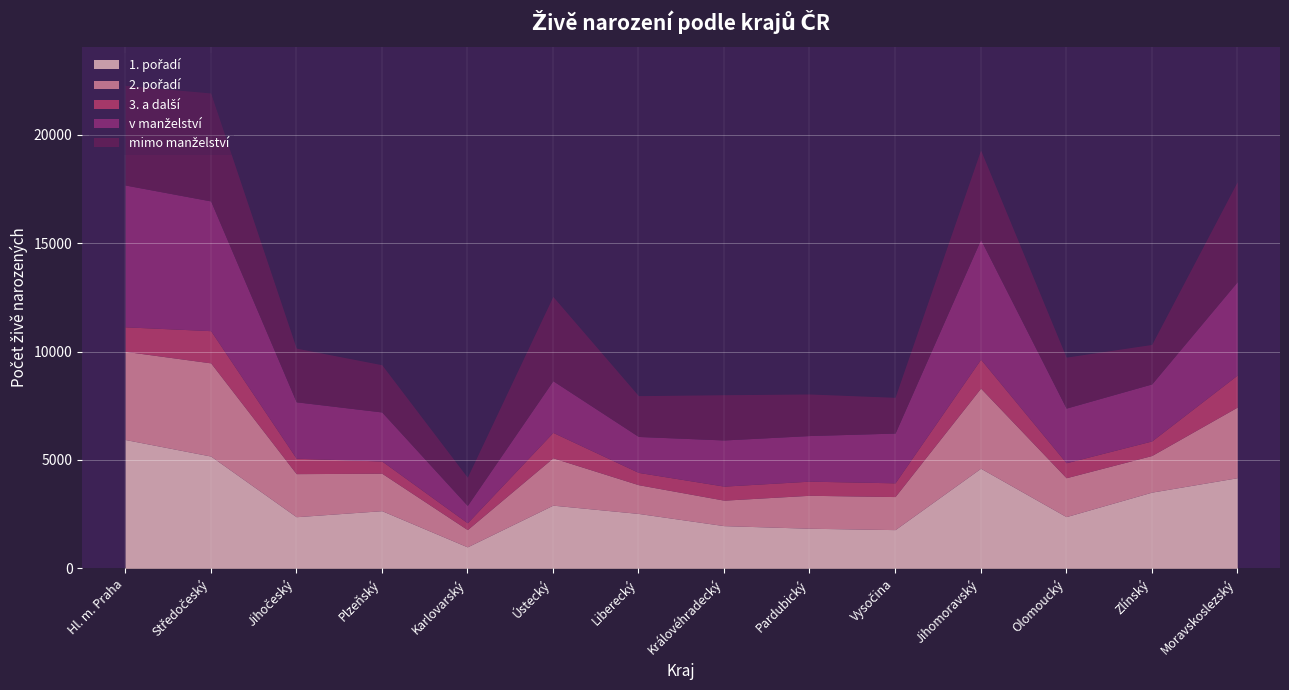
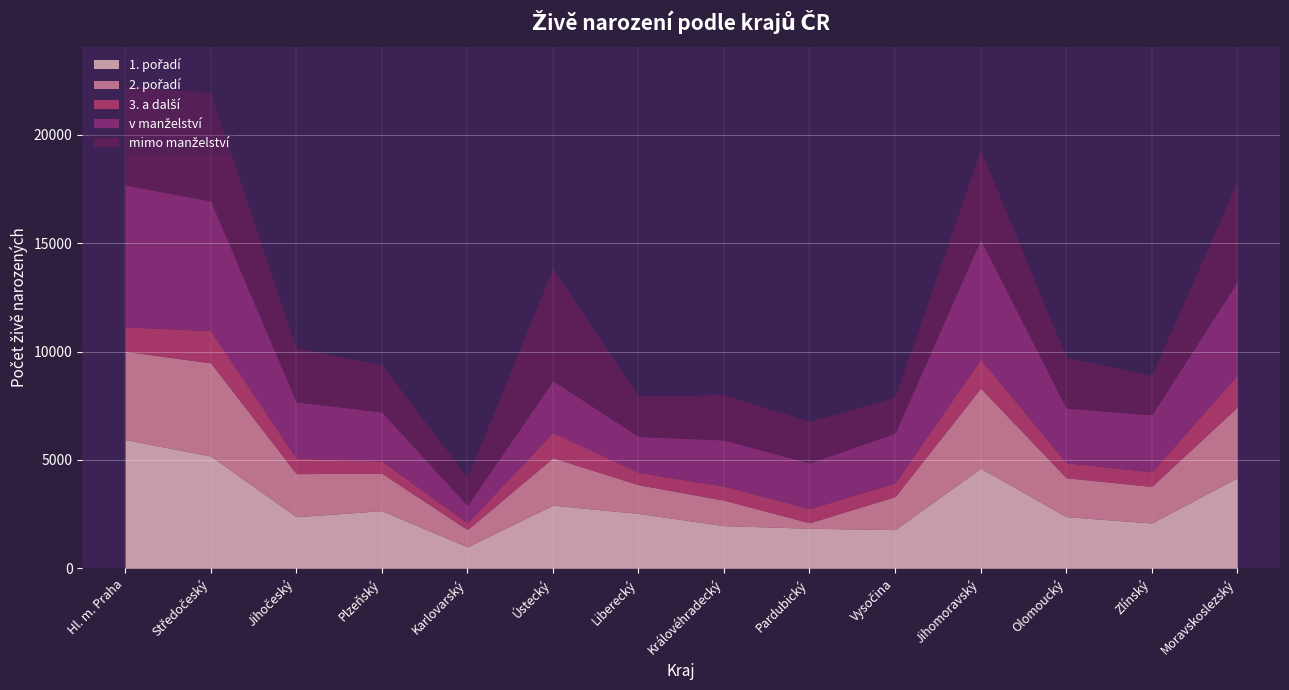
  {
    "1. pořadí": {
      "Hl. m. Praha": 5900,
      "Středočeský": 5200,
      "Jihočeský": 2400,
      "Plzeňský": 2700,
      "Karlovarský": 1000,
      "Ústecký": 2900,
      "Liberecký": 2500,
      "Královéhradecký": 2000,
      "Pardubický": 1900,
      "Vysočina": 1800,
      "Jihomoravský": 4600,
      "Olomoucký": 2400,
-     "Zlínský": 3500,
+     "Zlínský": 2100,
      "Moravskoslezský": 4200
    },
    "2. pořadí": {
      "Hl. m. Praha": 4100,
      "Středočeský": 4300,
      "Jihočeský": 2000,
      "Plzeňský": 1700,
      "Karlovarský": 800,
      "Ústecký": 2200,
      "Liberecký": 1300,
      "Královéhradecký": 1200,
-     "Pardubický": 1500,
+     "Pardubický": 300,
      "Vysočina": 1500,
      "Jihomoravský": 3700,
      "Olomoucký": 1800,
      "Zlínský": 1700,
      "Moravskoslezský": 3300
    },
    "mimo manželství": {
      "Jihočeský": 2500,
      "Plzeňský": 2200,
      "Karlovarský": 1300,
-     "Ústecký": 3900,
+     "Ústecký": 5200,
      "Liberecký": 1900,
      "Královéhradecký": 2100,
      "Pardubický": 1900,
      "Vysočina": 1600,
      "Jihomoravský": 4100,
      "Olomoucký": 2400,
      "Zlínský": 1800,
      "Moravskoslezský": 4600
    }
  }
